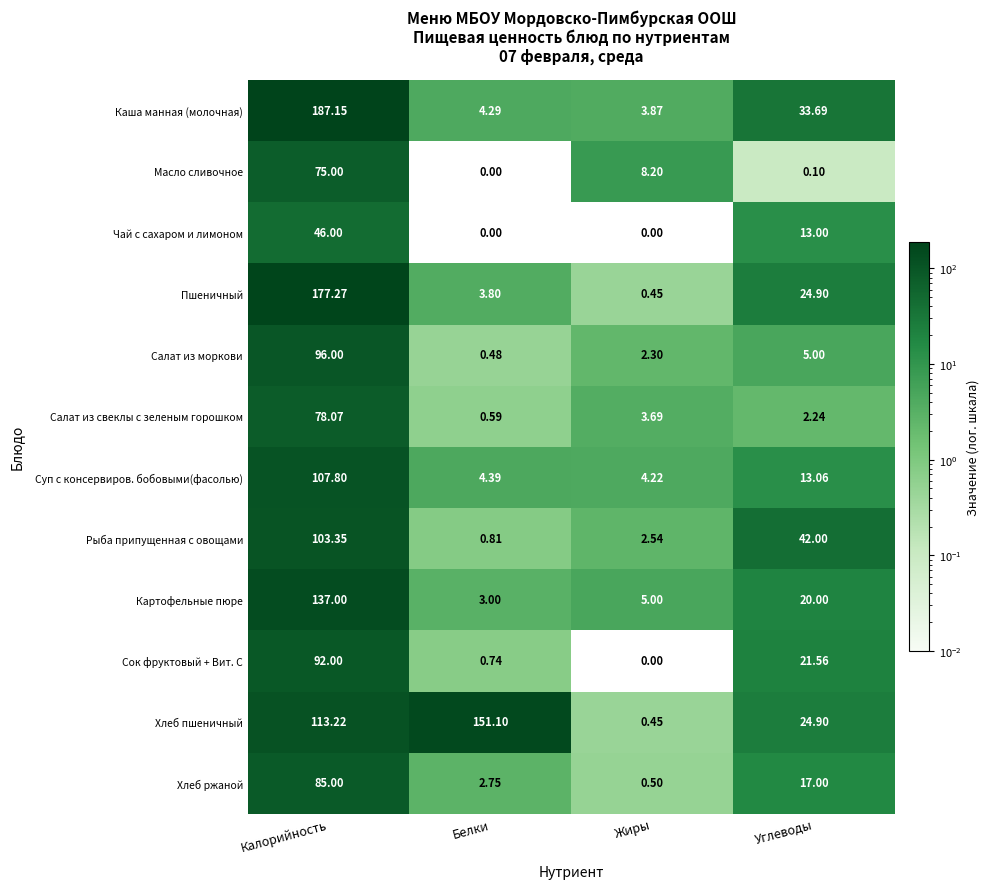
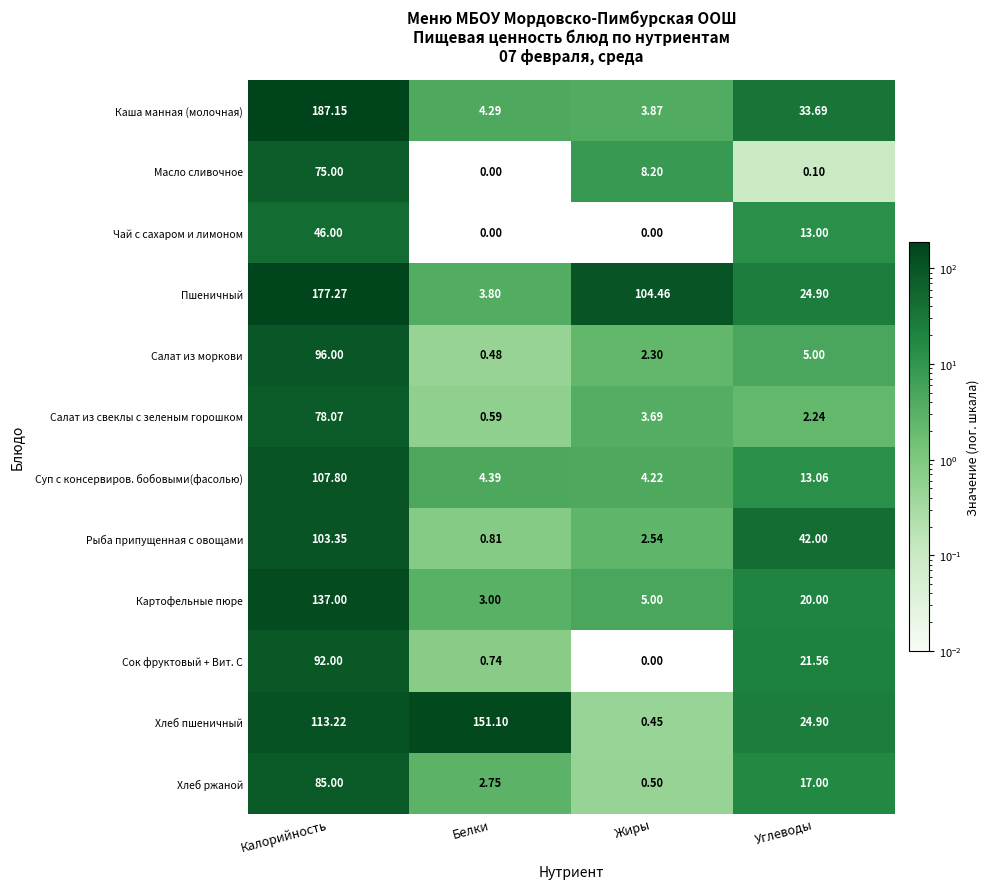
  {
    "Каша манная (молочная)": {
      "Калорийность": 187.15,
      "Белки": 4.29,
      "Жиры": 3.87,
      "Углеводы": 33.69
    },
    "Масло сливочное": {
      "Калорийность": 75.00,
      "Белки": 0.00,
      "Жиры": 8.20,
      "Углеводы": 0.10
    },
    "Чай с сахаром и лимоном": {
      "Калорийность": 46.00,
      "Белки": 0.00,
      "Жиры": 0.00,
      "Углеводы": 13.00
    },
    "Пшеничный": {
      "Калорийность": 177.27,
      "Белки": 3.80,
-     "Жиры": 0.45,
+     "Жиры": 104.46,
      "Углеводы": 24.90
    },
    "Салат из моркови": {
      "Калорийность": 96.00,
      "Белки": 0.48,
      "Жиры": 2.30,
      "Углеводы": 5.00
    },
    "Салат из свеклы с зеленым горошком": {
      "Калорийность": 78.07,
      "Белки": 0.59,
      "Жиры": 3.69,
      "Углеводы": 2.24
    },
    "Суп с консервиров. бобовыми(фасолью)": {
      "Калорийность": 107.80,
      "Белки": 4.39,
      "Жиры": 4.22,
      "Углеводы": 13.06
    },
    "Рыба припущенная с овощами": {
      "Калорийность": 103.35,
      "Белки": 0.81,
      "Жиры": 2.54,
      "Углеводы": 42.00
    },
    "Картофельные пюре": {
      "Калорийность": 137.00,
      "Белки": 3.00,
      "Жиры": 5.00,
      "Углеводы": 20.00
    },
    "Сок фруктовый + Вит. С": {
      "Калорийность": 92.00,
      "Белки": 0.74,
      "Жиры": 0.00,
      "Углеводы": 21.56
    },
    "Хлеб пшеничный": {
      "Калорийность": 113.22,
      "Белки": 151.10,
      "Жиры": 0.45,
      "Углеводы": 24.90
    },
    "Хлеб ржаной": {
      "Калорийность": 85.00,
      "Белки": 2.75,
      "Жиры": 0.50,
      "Углеводы": 17.00
    }
  }
